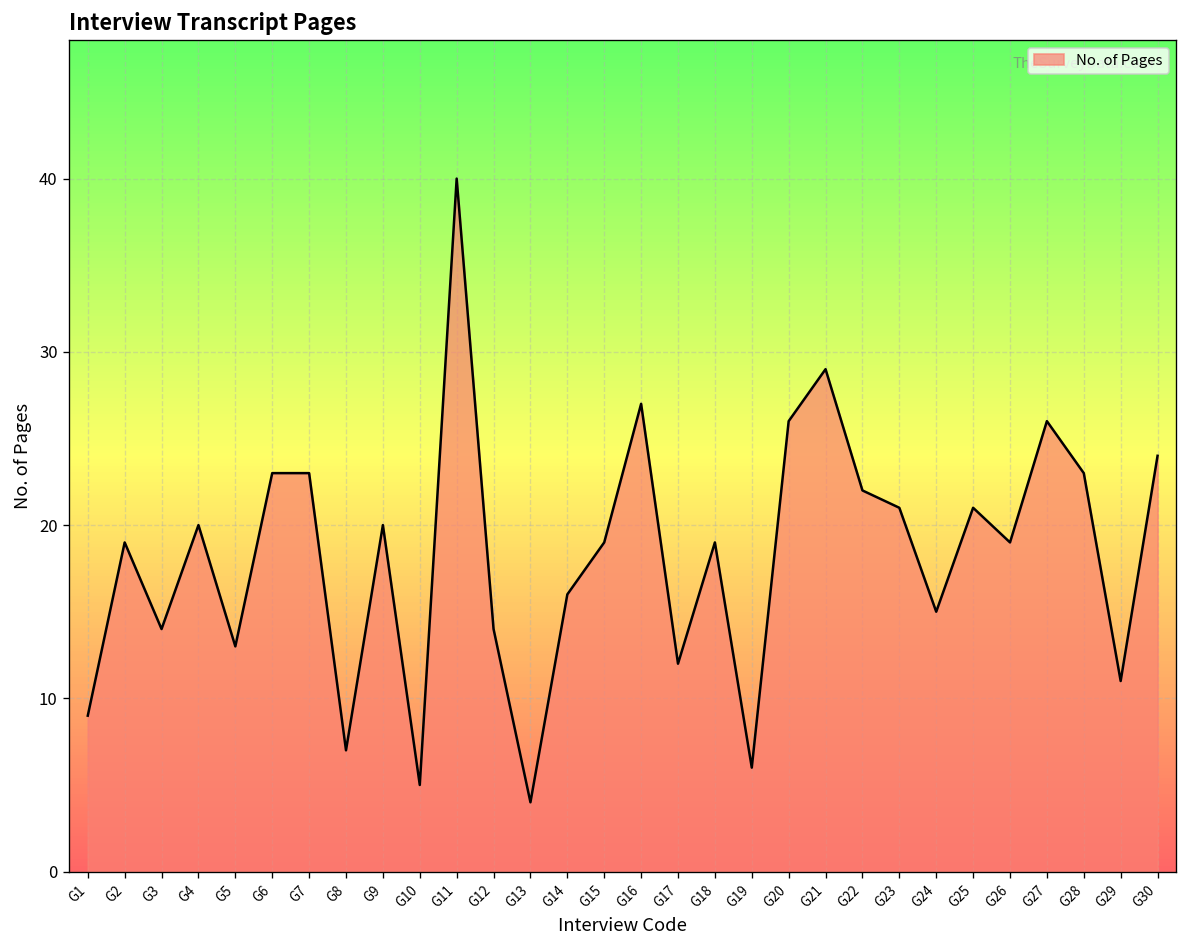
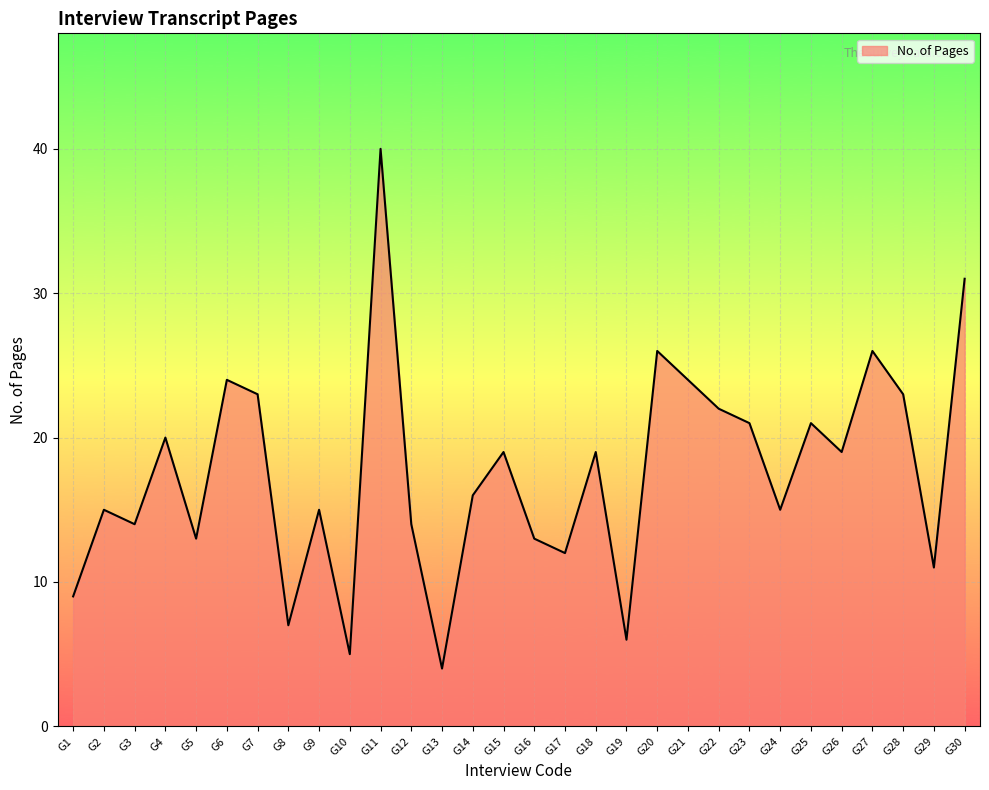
  {
    "G1": 9,
-   "G2": 19,
+   "G2": 15,
    "G3": 14,
    "G4": 20,
    "G5": 13,
-   "G6": 23,
+   "G6": 24,
    "G7": 23,
    "G8": 7,
-   "G9": 20,
+   "G9": 15,
    "G10": 5,
    "G11": 40,
    "G12": 14,
    "G13": 4,
    "G14": 16,
    "G15": 19,
-   "G16": 27,
+   "G16": 13,
    "G17": 12,
    "G18": 19,
    "G19": 6,
    "G20": 26,
-   "G21": 29,
+   "G21": 24,
    "G22": 22,
    "G23": 21,
    "G24": 15,
    "G25": 21,
    "G26": 19,
    "G27": 26,
    "G28": 23,
    "G29": 11,
-   "G30": 24
+   "G30": 31
  }
